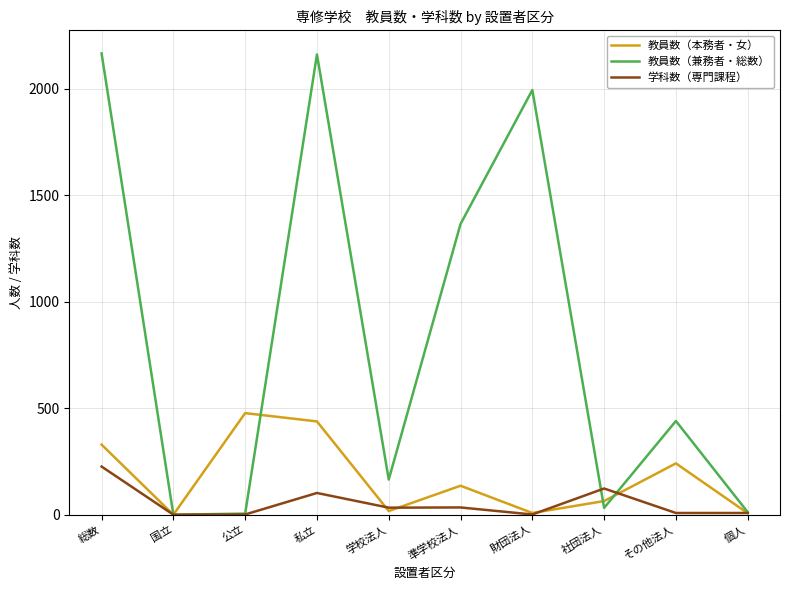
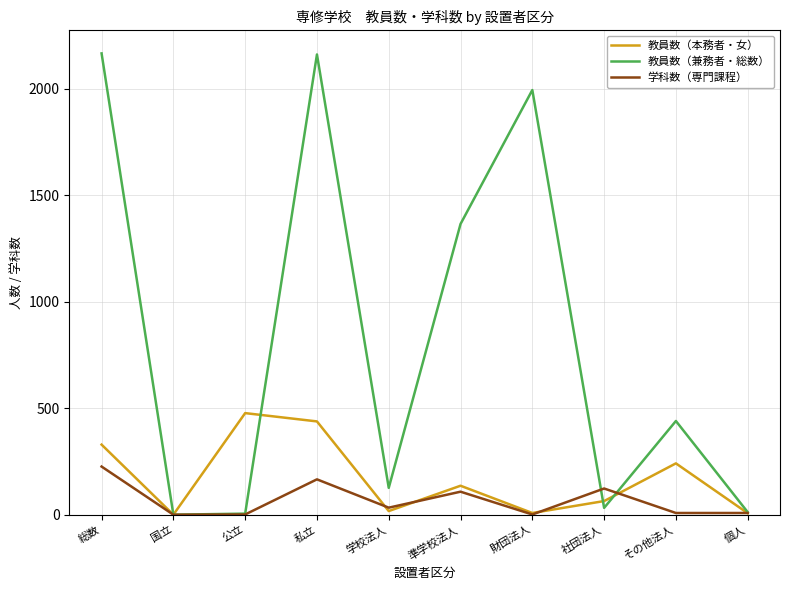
  {
    "教員数（本務者・女）": {
      "総数": 330,
      "公立": 480,
      "私立": 440,
      "学校法人": 20,
      "準学校法人": 140,
      "社団法人": 60,
      "その他法人": 240
    },
    "教員数（兼務者・総数）": {
      "総数": 2170,
      "私立": 2160,
-     "学校法人": 170,
+     "学校法人": 130,
      "準学校法人": 1370,
      "財団法人": 1990,
      "社団法人": 30,
      "その他法人": 440
    },
    "学科数（専門課程）": {
      "総数": 230,
-     "私立": 100,
+     "私立": 170,
      "学校法人": 30,
-     "準学校法人": 30,
+     "準学校法人": 110,
      "社団法人": 120,
      "その他法人": 10
    }
  }
